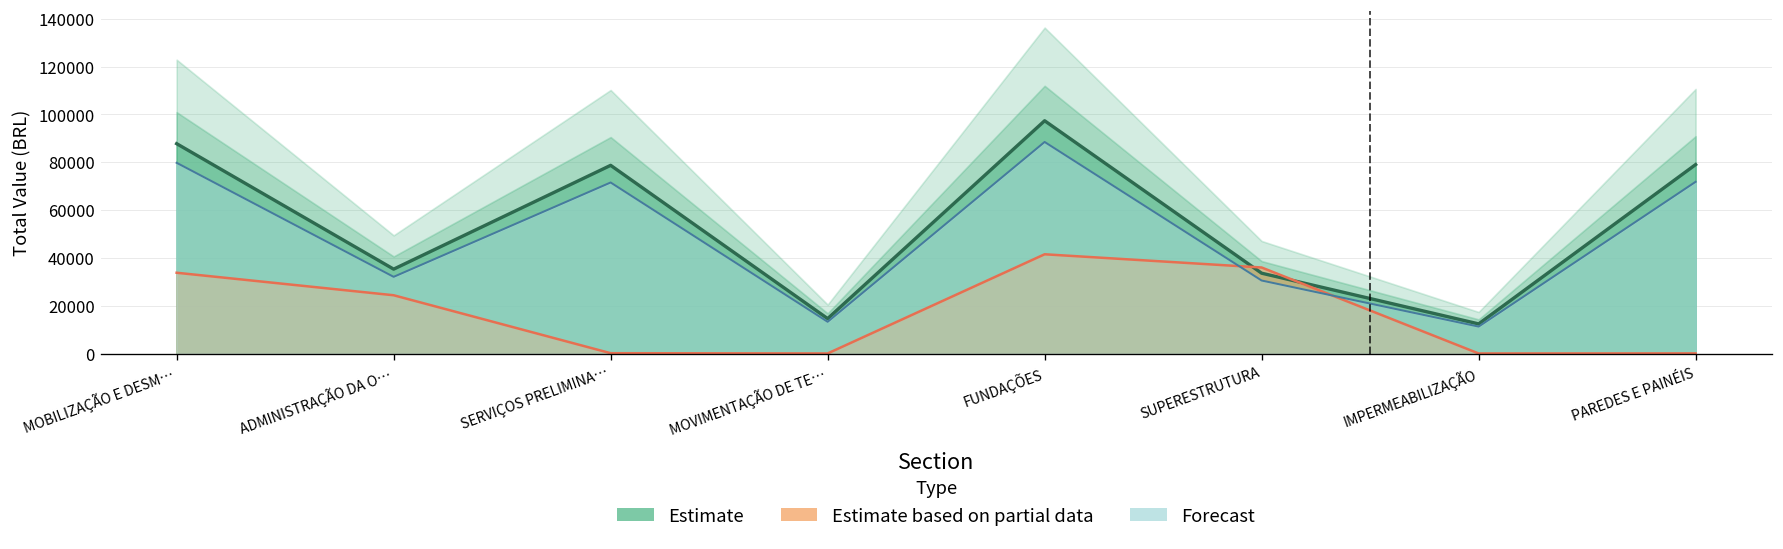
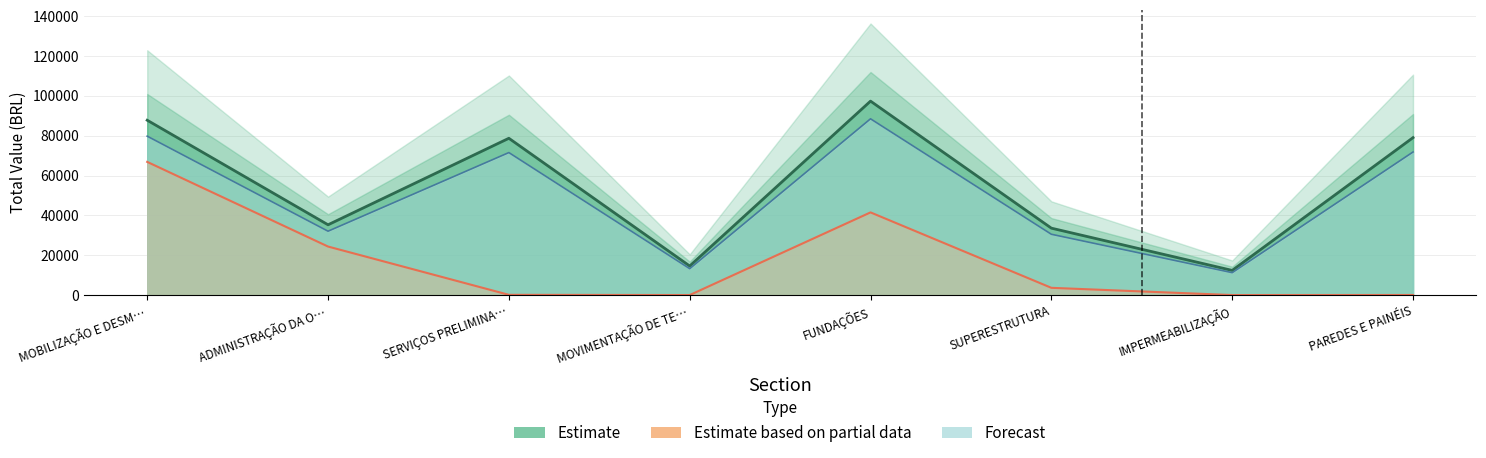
  {
    "Estimate based on partial data": {
-     "MOBILIZAÇÃO E DESM…": 34000,
+     "MOBILIZAÇÃO E DESM…": 67000,
      "ADMINISTRAÇÃO DA O…": 24000,
      "SERVIÇOS PRELIMINA…": 0,
      "MOVIMENTAÇÃO DE TE…": 0,
      "FUNDAÇÕES": 42000,
-     "SUPERESTRUTURA": 36000,
+     "SUPERESTRUTURA": 4000,
      "IMPERMEABILIZAÇÃO": 0,
      "PAREDES E PAINÉIS": 0
    }
  }
